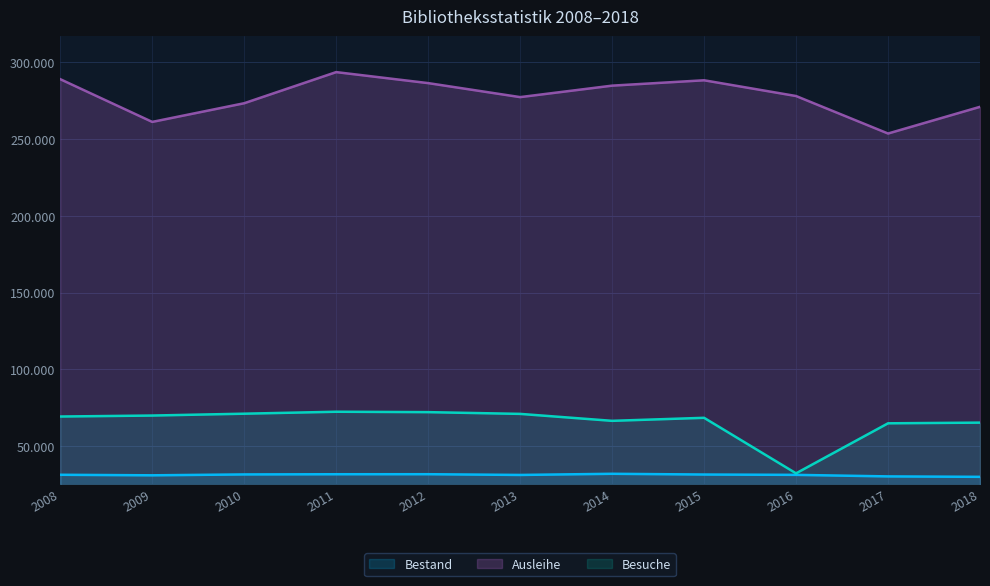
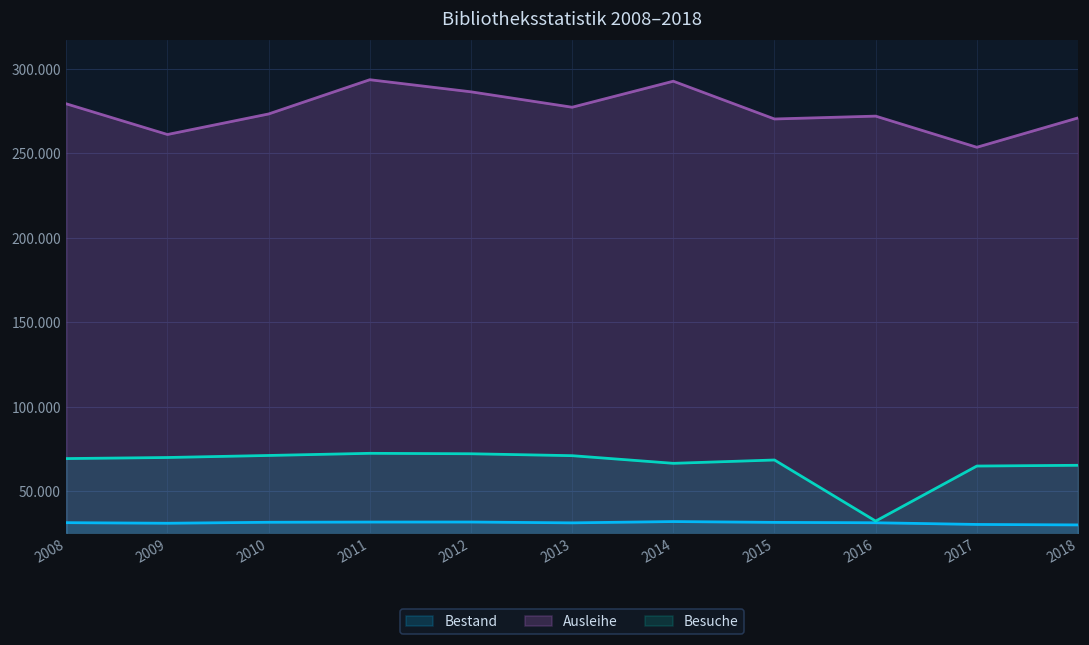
  {
    "Ausleihe": {
-     "2008": 289,
+     "2008": 279,
      "2009": 261,
      "2010": 273,
      "2011": 294,
      "2012": 286,
      "2013": 277,
-     "2014": 285,
-     "2015": 288,
-     "2016": 278,
+     "2014": 293,
+     "2015": 270,
+     "2016": 272,
      "2017": 254,
      "2018": 271
    }
  }
